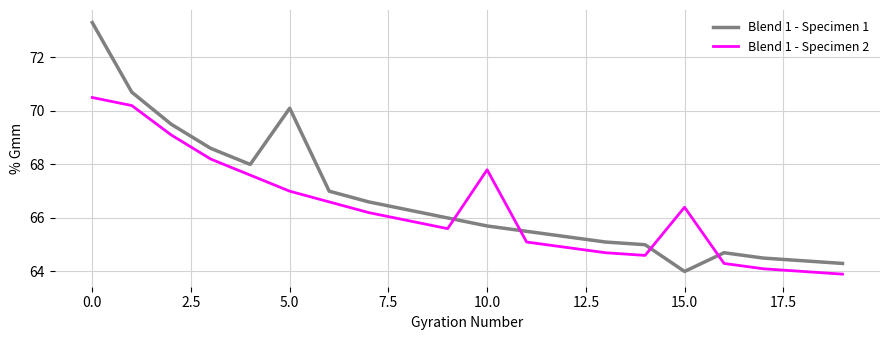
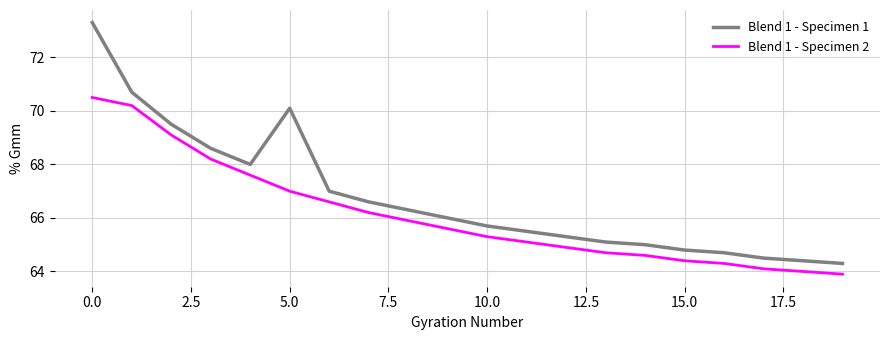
  {
    "Blend 1 - Specimen 1": {
      "0.0": 73.3,
      "5.0": 70.1,
      "10.0": 65.7,
-     "15.0": 64.0
+     "15.0": 64.8
    },
    "Blend 1 - Specimen 2": {
      "0.0": 70.5,
      "5.0": 67.0,
-     "10.0": 67.8,
-     "15.0": 66.4
+     "10.0": 65.3,
+     "15.0": 64.4
    }
  }
